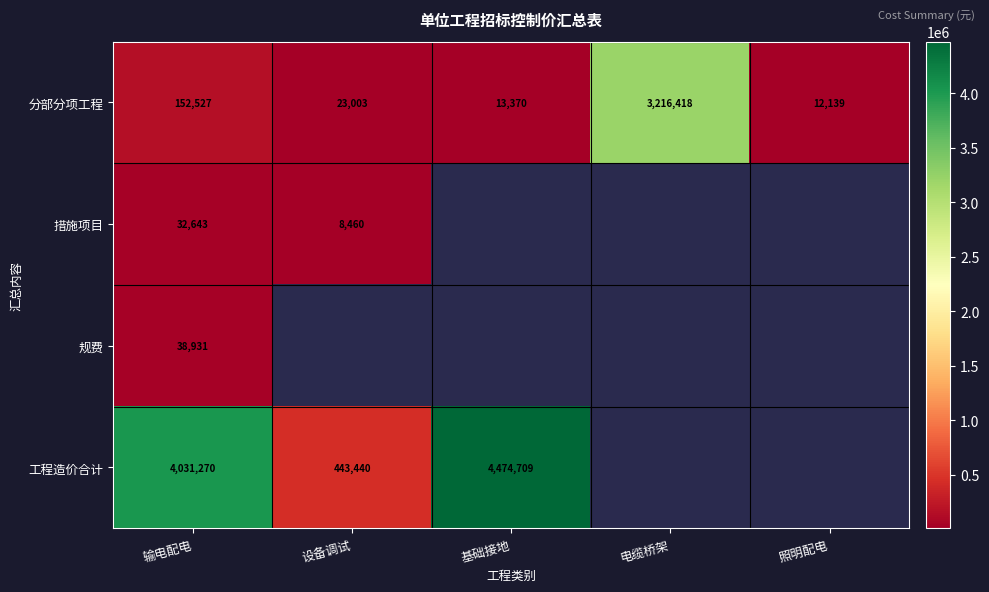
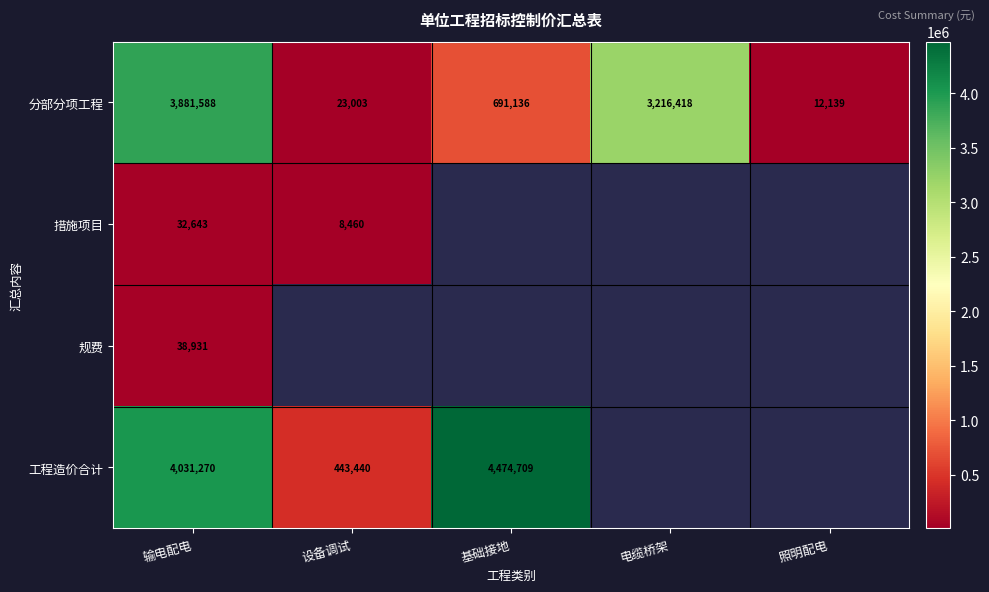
  {
    "分部分项工程": {
-     "输电配电": "152,527",
+     "输电配电": "3,881,588",
      "设备调试": "23,003",
-     "基础接地": "13,370",
+     "基础接地": "691,136",
      "电缆桥架": "3,216,418",
      "照明配电": "12,139"
    },
    "措施项目": {
      "输电配电": "32,643",
      "设备调试": "8,460"
    },
    "规费": {
      "输电配电": "38,931"
    },
    "工程造价合计": {
      "输电配电": "4,031,270",
      "设备调试": "443,440",
      "基础接地": "4,474,709"
    }
  }
